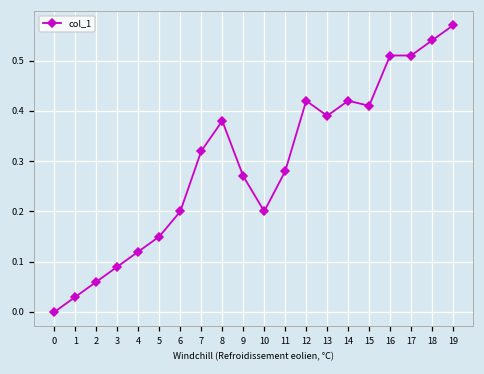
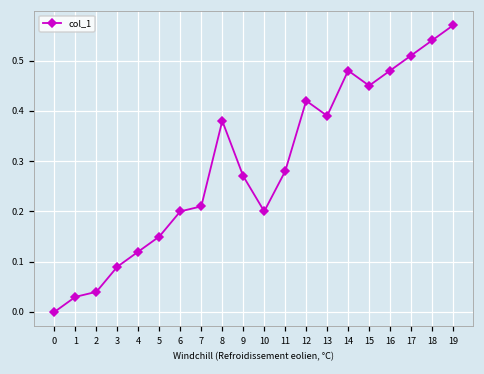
  {
    "0": 0.00,
    "1": 0.03,
-   "2": 0.06,
+   "2": 0.04,
    "3": 0.09,
    "4": 0.12,
    "5": 0.15,
    "6": 0.20,
-   "7": 0.32,
+   "7": 0.21,
    "8": 0.38,
    "9": 0.27,
    "10": 0.20,
    "11": 0.28,
    "12": 0.42,
    "13": 0.39,
-   "14": 0.42,
-   "15": 0.41,
-   "16": 0.51,
+   "14": 0.48,
+   "15": 0.45,
+   "16": 0.48,
    "17": 0.51,
    "18": 0.54,
    "19": 0.57
  }
